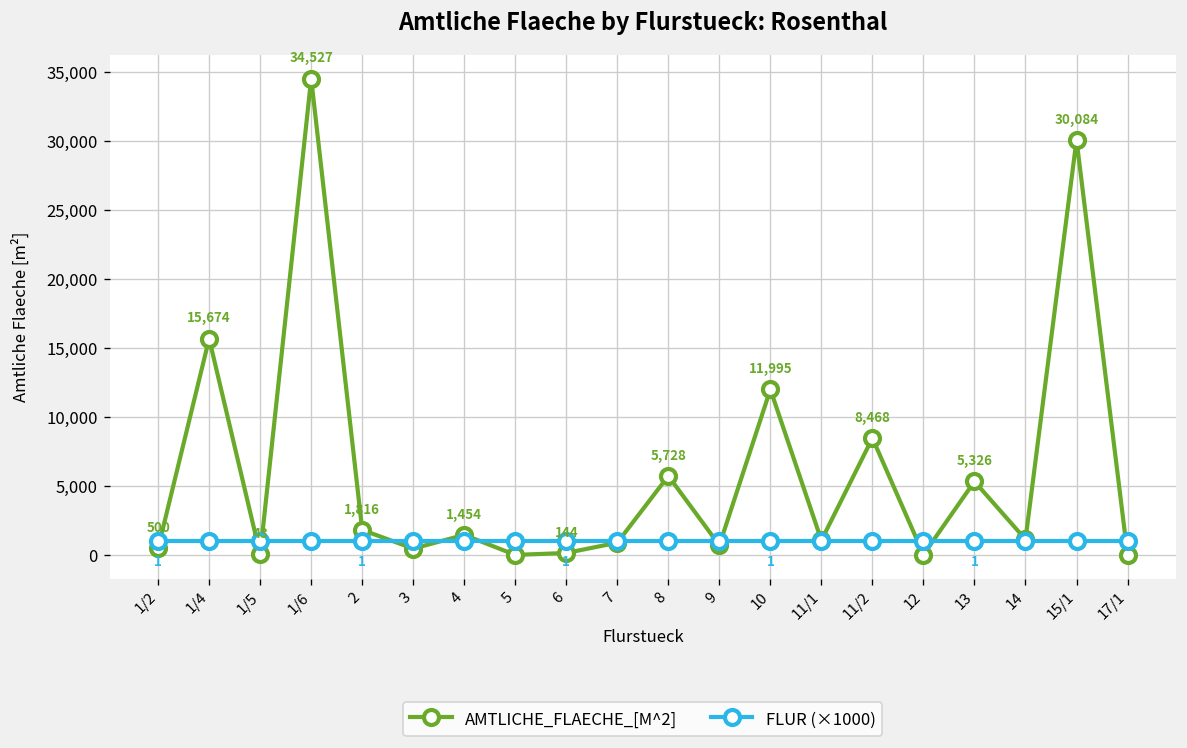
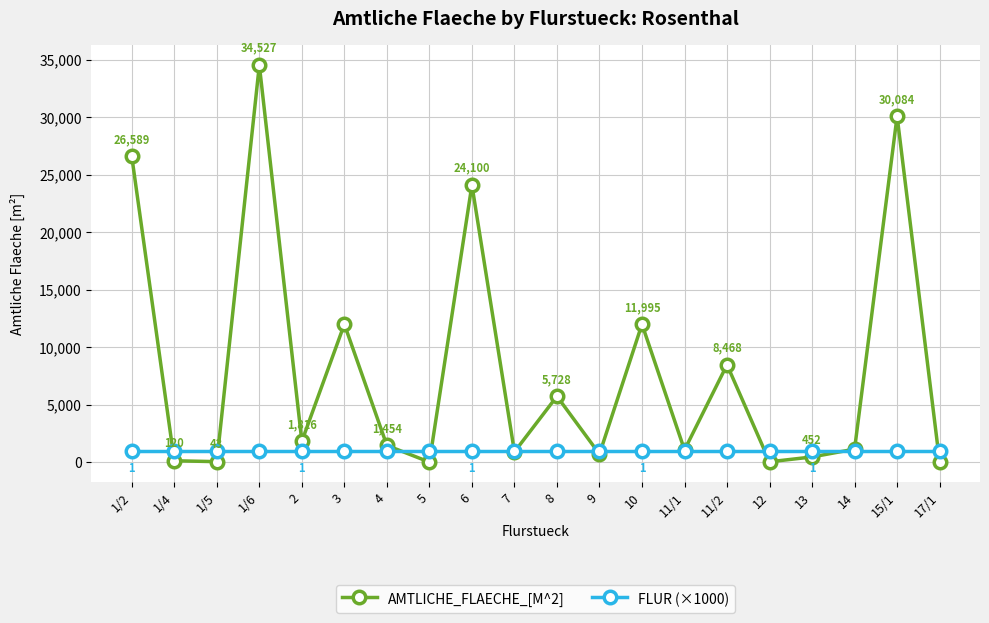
  {
    "AMTLICHE_FLAECHE_[M^2]": {
-     "1/2": "500",
-     "1/4": "15,674",
+     "1/2": "26,589",
+     "1/4": "120",
      "1/6": "34,527",
      "2": "1,816",
-     "3": "500",
+     "3": "12,000",
      "4": "1,454",
-     "6": "144",
+     "6": "24,100",
      "8": "5,728",
      "10": "11,995",
      "11/2": "8,468",
-     "13": "5,326",
+     "13": "452",
      "15/1": "30,084"
    },
    "FLUR (×1000)": {
      "1/4": "1,000",
      "1/6": "1,000",
      "3": "1,000",
      "4": "1,000",
      "5": "1,000",
      "8": "1,000",
      "9": "1,000",
      "11/2": "1,000",
      "12": "1,000",
      "15/1": "1,000",
      "17/1": "1,000"
    }
  }
